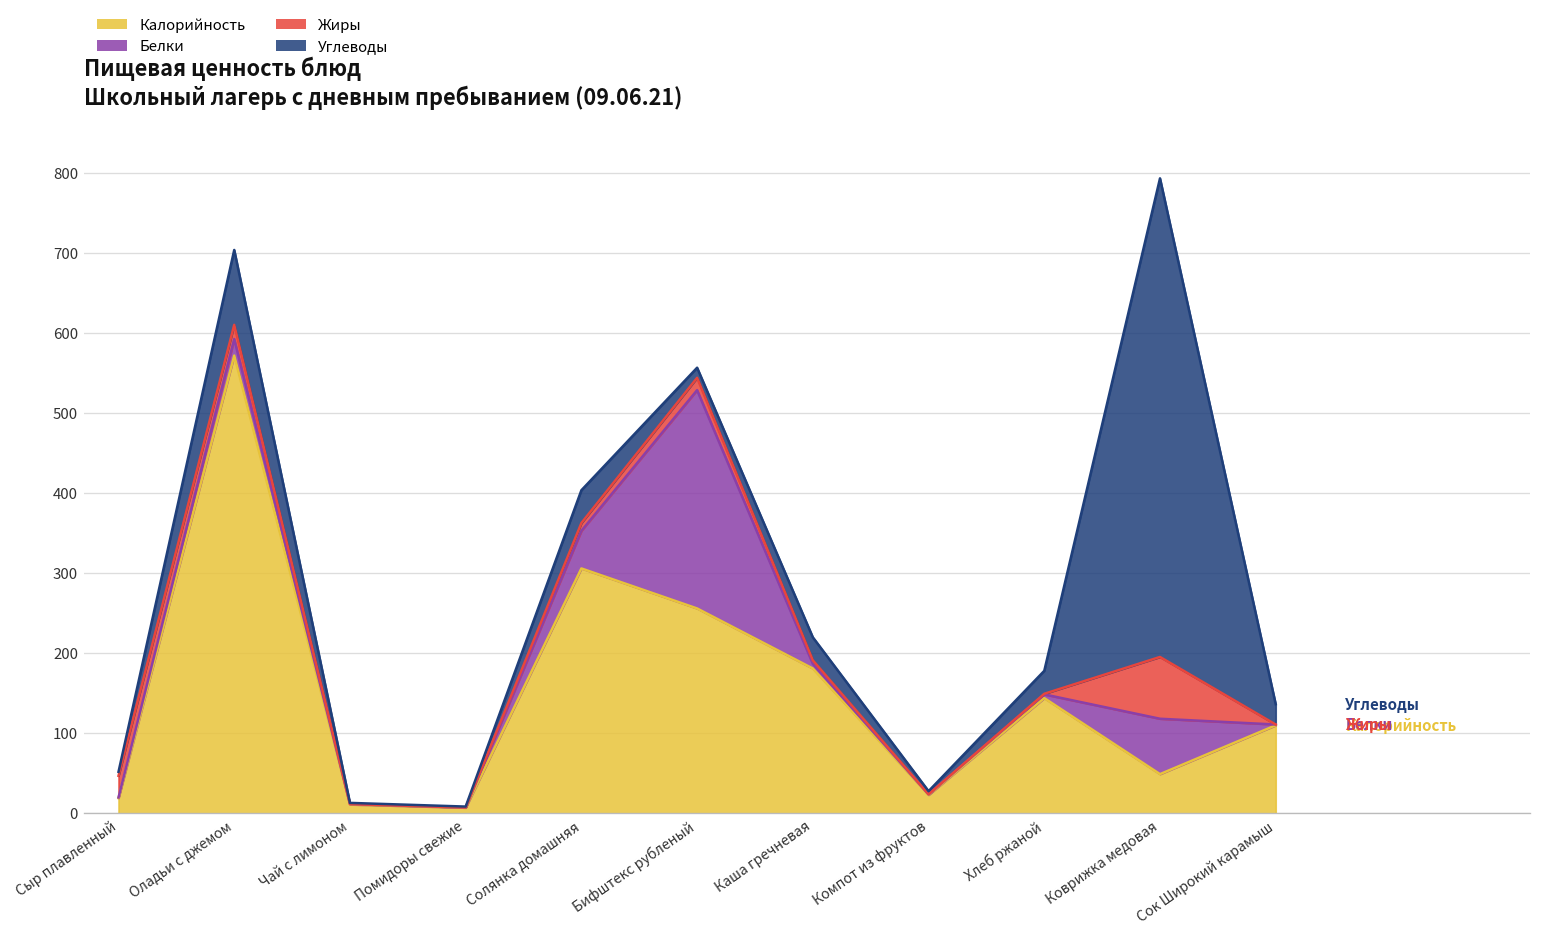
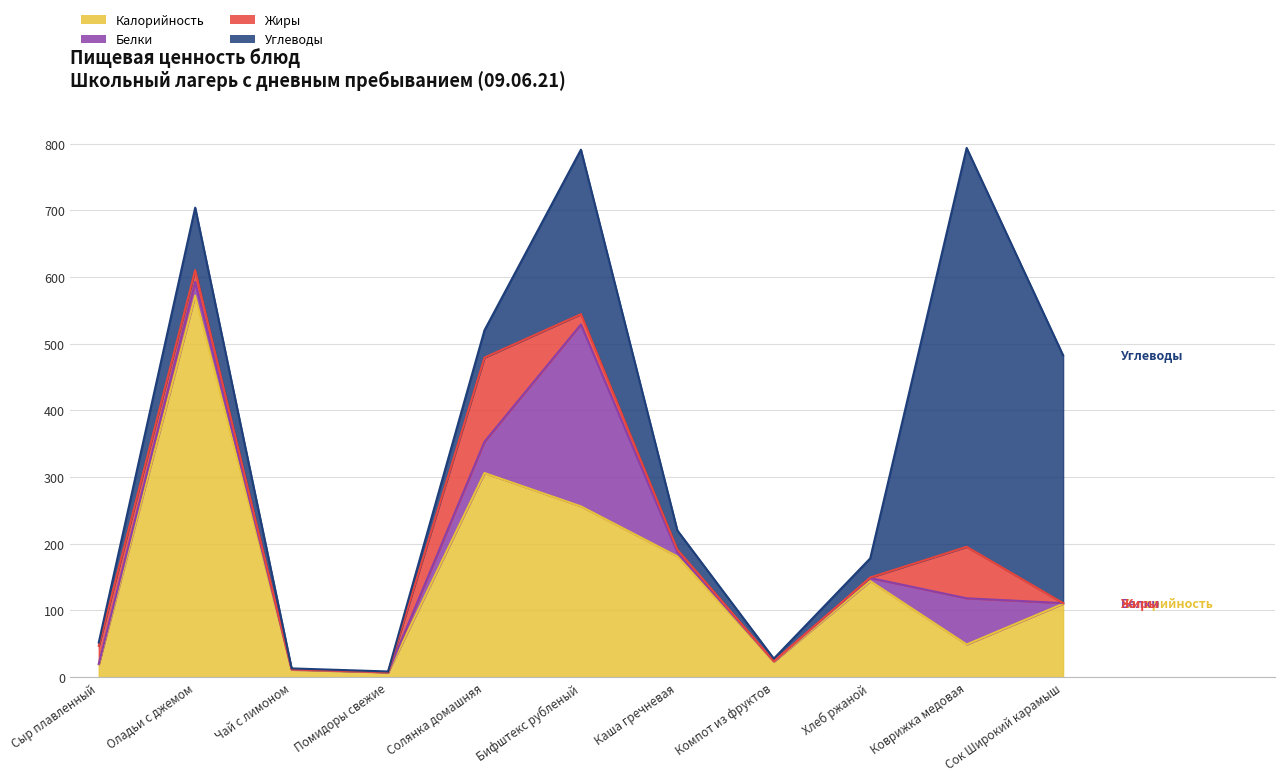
  {
    "Калорийность": {
      "Оладьи с джемом": 570,
      "Солянка домашняя": 310,
      "Бифштекс рубленый": 260,
      "Каша гречневая": 180,
      "Хлеб ржаной": 140,
      "Коврижка медовая": 50
    },
    "Белки": {
      "Оладьи с джемом": 20,
      "Солянка домашняя": 50,
      "Бифштекс рубленый": 270,
      "Каша гречневая": 10,
      "Коврижка медовая": 70
    },
    "Жиры": {
      "Сыр плавленный": 30,
      "Оладьи с джемом": 20,
-     "Солянка домашняя": 10,
+     "Солянка домашняя": 130,
      "Бифштекс рубленый": 20,
      "Каша гречневая": 0,
      "Коврижка медовая": 80
    },
    "Углеводы": {
      "Сыр плавленный": 10,
      "Оладьи с джемом": 90,
      "Солянка домашняя": 40,
-     "Бифштекс рубленый": 10,
+     "Бифштекс рубленый": 250,
      "Каша гречневая": 30,
      "Компот из фруктов": 0,
      "Хлеб ржаной": 30,
      "Коврижка медовая": 600,
-     "Сок Широкий карамыш": 30
+     "Сок Широкий карамыш": 370
    }
  }
